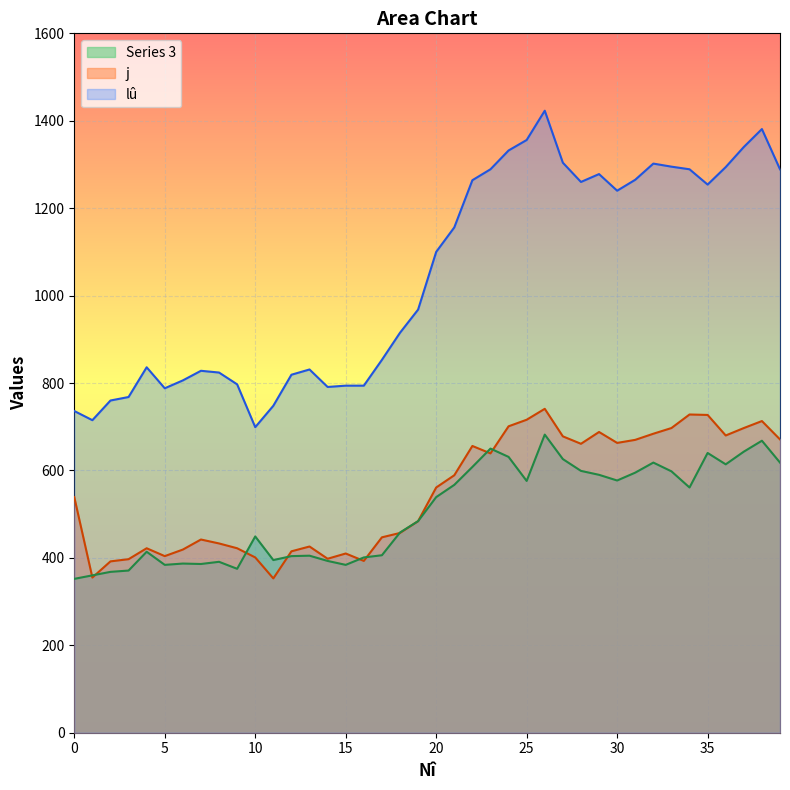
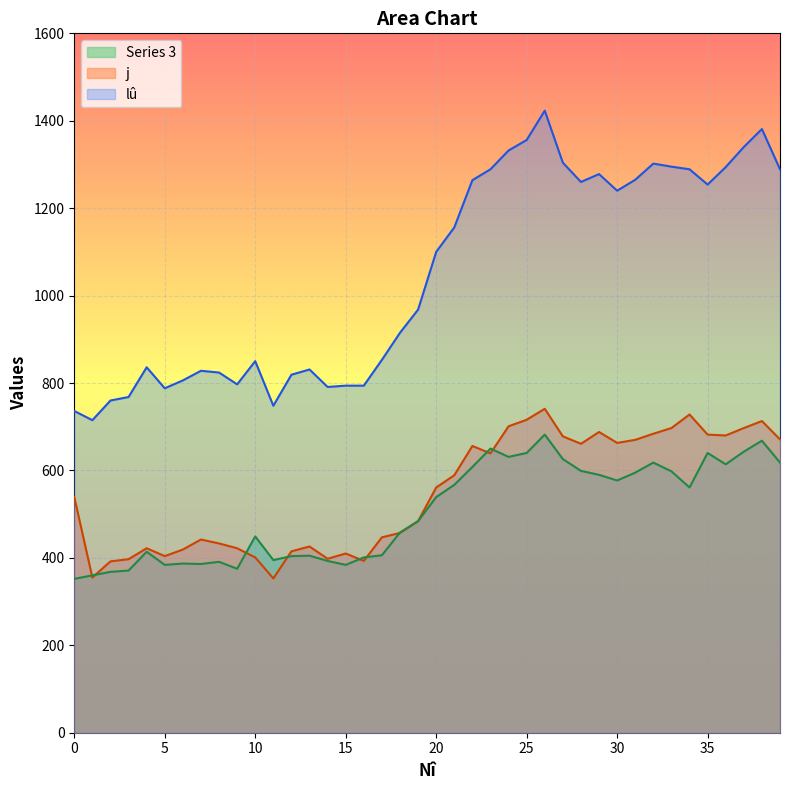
  {
    "Series 3": {
      "0": 350,
      "5": 380,
      "10": 450,
      "15": 380,
      "20": 540,
-     "25": 580,
+     "25": 640,
      "30": 580,
      "35": 640
    },
    "j": {
      "0": 540,
      "5": 400,
      "10": 400,
      "15": 410,
      "20": 560,
      "25": 720,
      "30": 660,
-     "35": 730
+     "35": 680
    },
    "lû": {
      "0": 740,
      "5": 790,
-     "10": 700,
+     "10": 850,
      "15": 790,
      "20": 1100,
      "25": 1360,
      "30": 1240,
      "35": 1250
    }
  }
